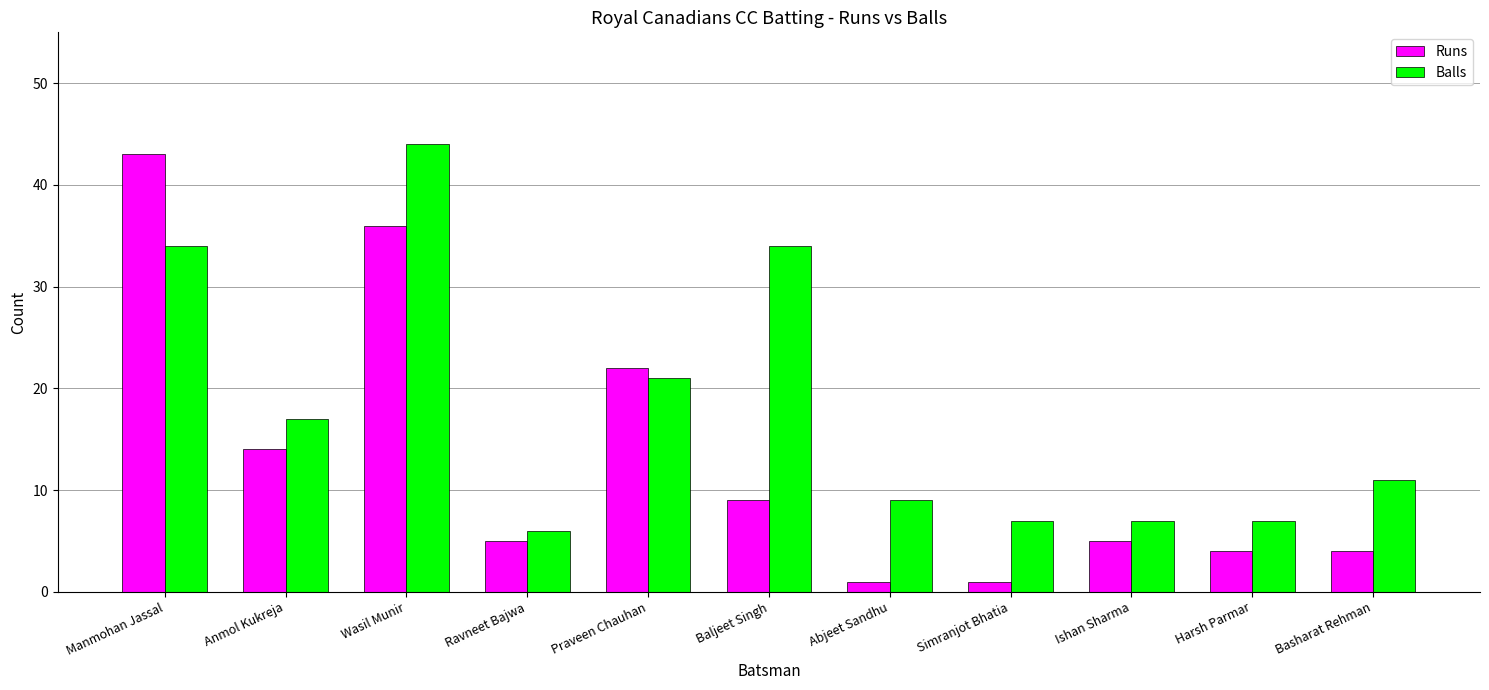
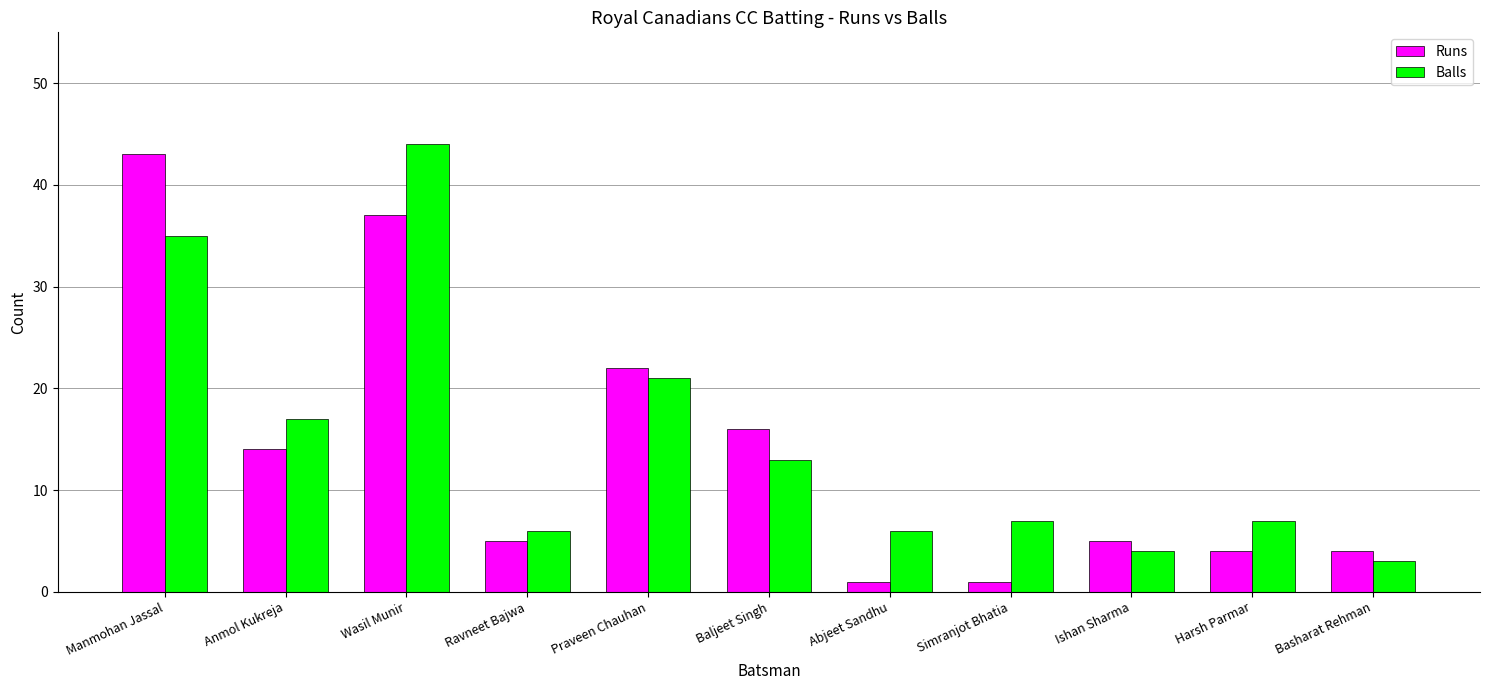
  {
    "Runs": {
      "Manmohan Jassal": 43,
      "Anmol Kukreja": 14,
-     "Wasil Munir": 36,
+     "Wasil Munir": 37,
      "Ravneet Bajwa": 5,
      "Praveen Chauhan": 22,
-     "Baljeet Singh": 9,
+     "Baljeet Singh": 16,
      "Abjeet Sandhu": 1,
      "Simranjot Bhatia": 1,
      "Ishan Sharma": 5,
      "Harsh Parmar": 4,
      "Basharat Rehman": 4
    },
    "Balls": {
-     "Manmohan Jassal": 34,
+     "Manmohan Jassal": 35,
      "Anmol Kukreja": 17,
      "Wasil Munir": 44,
      "Ravneet Bajwa": 6,
      "Praveen Chauhan": 21,
-     "Baljeet Singh": 34,
-     "Abjeet Sandhu": 9,
+     "Baljeet Singh": 13,
+     "Abjeet Sandhu": 6,
      "Simranjot Bhatia": 7,
-     "Ishan Sharma": 7,
+     "Ishan Sharma": 4,
      "Harsh Parmar": 7,
-     "Basharat Rehman": 11
+     "Basharat Rehman": 3
    }
  }
